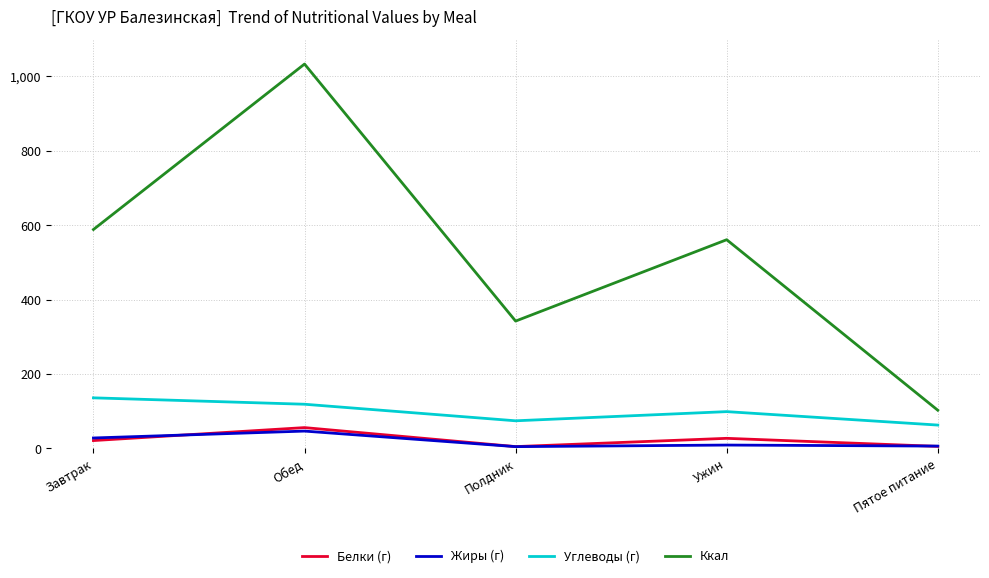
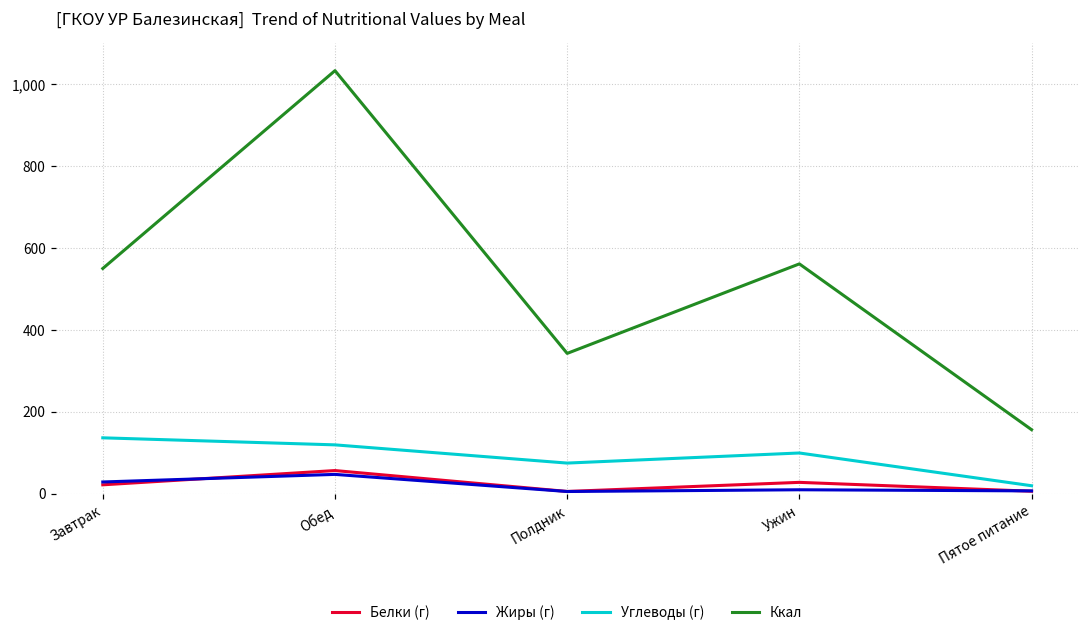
  {
    "Белки (г)": {
      "Обед": "60",
      "Ужин": "30"
    },
    "Жиры (г)": {
      "Обед": "50",
      "Ужин": "10"
    },
    "Углеводы (г)": {
      "Завтрак": "140",
      "Обед": "120",
      "Полдник": "70",
      "Ужин": "100",
-     "Пятое питание": "60"
+     "Пятое питание": "20"
    },
    "Ккал": {
-     "Завтрак": "590",
+     "Завтрак": "550",
      "Обед": "1,030",
      "Полдник": "340",
      "Ужин": "560",
-     "Пятое питание": "100"
+     "Пятое питание": "160"
    }
  }
